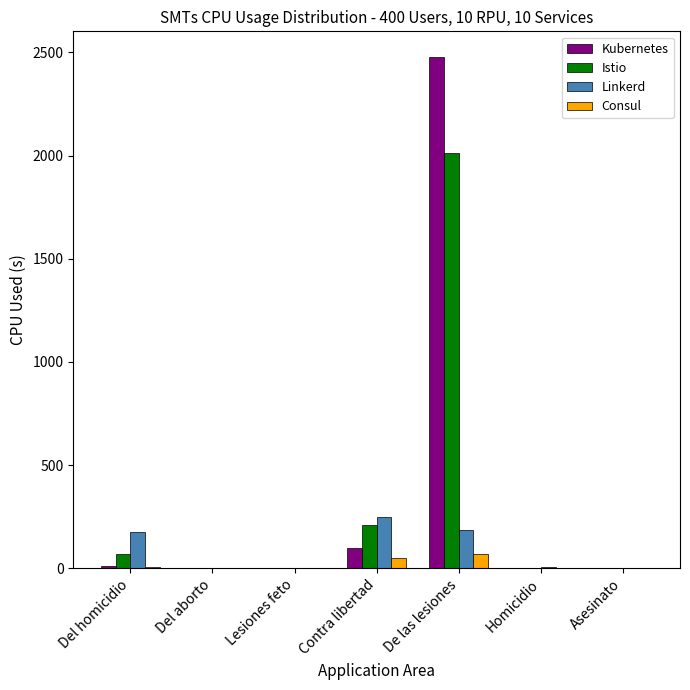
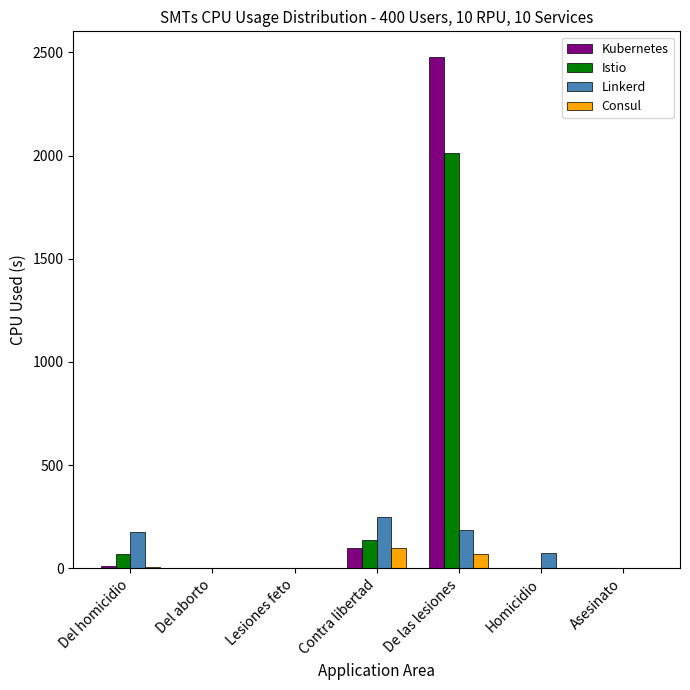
  {
    "Kubernetes": {
      "Del aborto": 0,
      "Lesiones feto": 0,
      "Contra libertad": 100,
      "De las lesiones": 2480,
      "Homicidio": 0,
      "Asesinato": 0
    },
    "Istio": {
      "Del homicidio": 70,
      "Del aborto": 0,
      "Lesiones feto": 0,
-     "Contra libertad": 210,
+     "Contra libertad": 140,
      "De las lesiones": 2010,
      "Homicidio": 0,
      "Asesinato": 0
    },
    "Linkerd": {
      "Del homicidio": 180,
      "Del aborto": 0,
      "Lesiones feto": 0,
      "Contra libertad": 250,
      "De las lesiones": 190,
-     "Homicidio": 0,
+     "Homicidio": 80,
      "Asesinato": 0
    },
    "Consul": {
      "Del aborto": 0,
      "Lesiones feto": 0,
-     "Contra libertad": 50,
+     "Contra libertad": 100,
      "De las lesiones": 70,
      "Asesinato": 0
    }
  }
